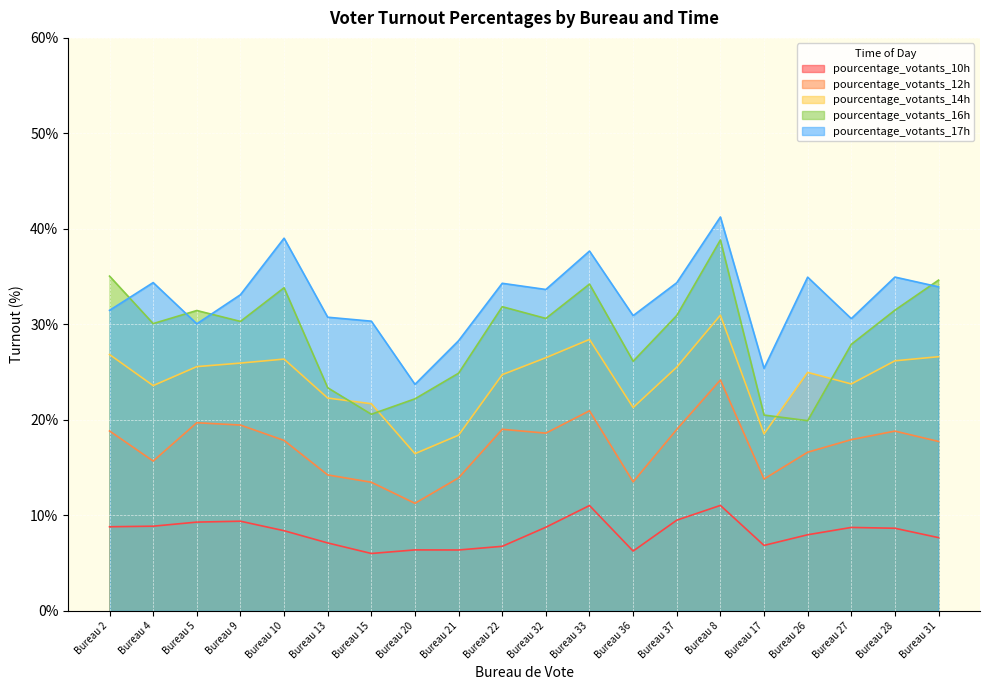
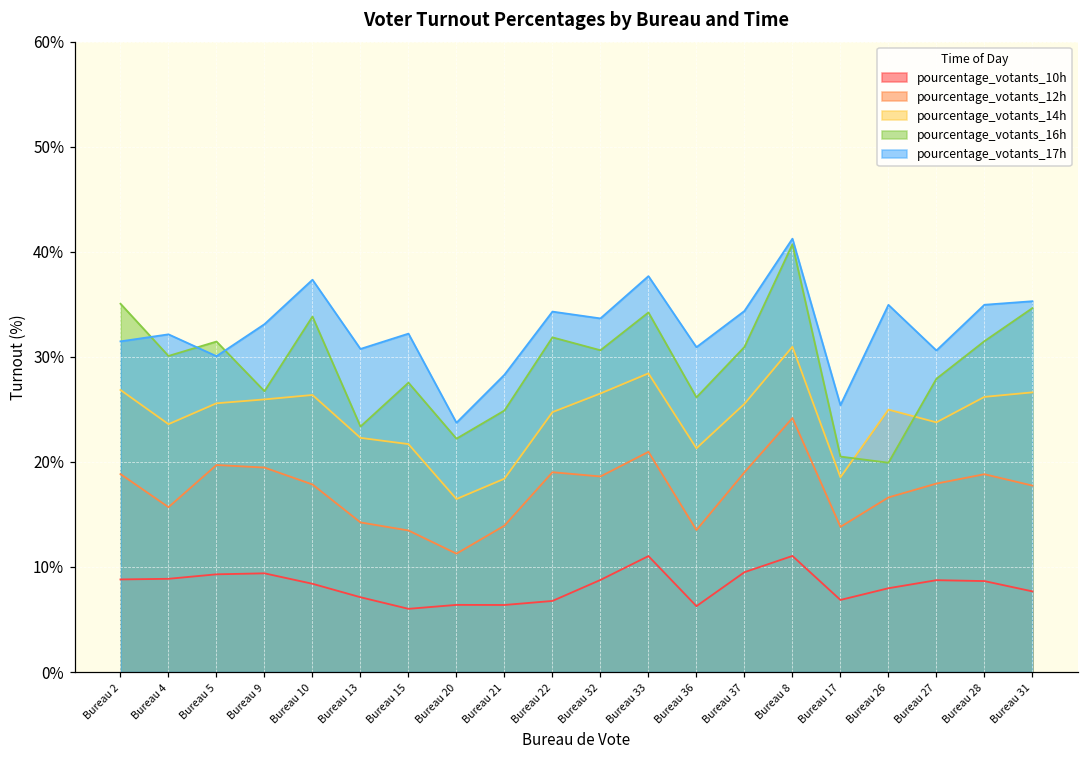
  {
    "pourcentage_votants_16h": {
      "Bureau 2": "35%",
      "Bureau 4": "30%",
      "Bureau 5": "31%",
-     "Bureau 9": "30%",
+     "Bureau 9": "27%",
      "Bureau 10": "34%",
      "Bureau 13": "23%",
-     "Bureau 15": "21%",
+     "Bureau 15": "28%",
      "Bureau 20": "22%",
      "Bureau 21": "25%",
      "Bureau 22": "32%",
      "Bureau 32": "31%",
      "Bureau 33": "34%",
      "Bureau 36": "26%",
      "Bureau 37": "31%",
-     "Bureau 8": "39%",
+     "Bureau 8": "41%",
      "Bureau 17": "21%",
      "Bureau 26": "20%",
      "Bureau 27": "28%",
      "Bureau 28": "31%",
      "Bureau 31": "35%"
    },
    "pourcentage_votants_17h": {
      "Bureau 2": "31%",
-     "Bureau 4": "34%",
+     "Bureau 4": "32%",
      "Bureau 5": "30%",
      "Bureau 9": "33%",
-     "Bureau 10": "39%",
+     "Bureau 10": "37%",
      "Bureau 13": "31%",
-     "Bureau 15": "30%",
+     "Bureau 15": "32%",
      "Bureau 20": "24%",
      "Bureau 21": "28%",
      "Bureau 22": "34%",
      "Bureau 32": "34%",
      "Bureau 33": "38%",
      "Bureau 36": "31%",
      "Bureau 37": "34%",
      "Bureau 8": "41%",
      "Bureau 17": "25%",
      "Bureau 26": "35%",
      "Bureau 27": "31%",
      "Bureau 28": "35%",
-     "Bureau 31": "34%"
+     "Bureau 31": "35%"
    }
  }
